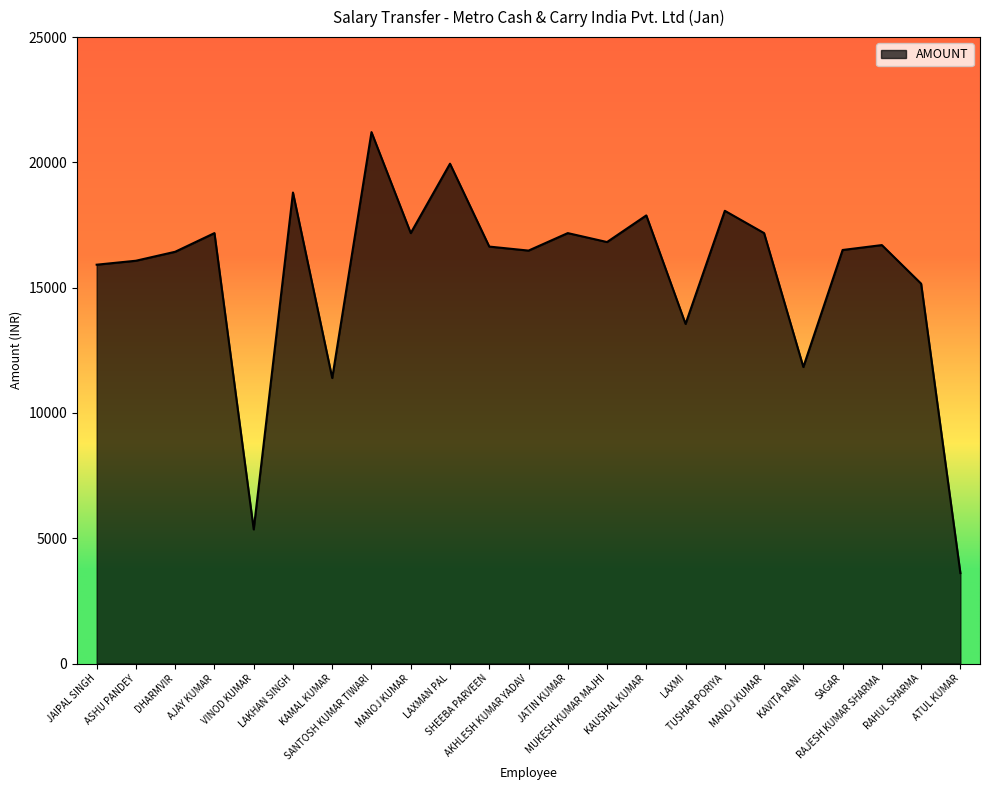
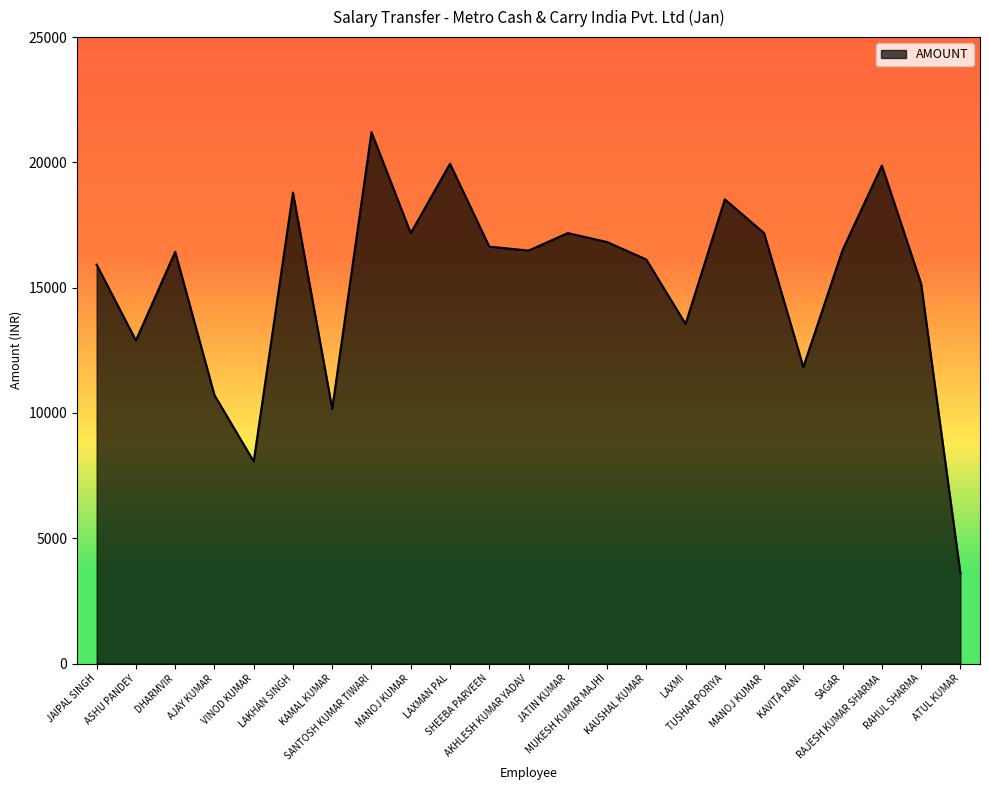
  {
    "JAIPAL SINGH": 15900,
-   "ASHU PANDEY": 16100,
+   "ASHU PANDEY": 12900,
    "DHARMVIR": 16400,
-   "AJAY KUMAR": 17200,
-   "VINOD KUMAR": 5400,
+   "AJAY KUMAR": 10700,
+   "VINOD KUMAR": 8100,
    "LAKHAN SINGH": 18800,
-   "KAMAL KUMAR": 11400,
+   "KAMAL KUMAR": 10200,
    "SANTOSH KUMAR TIWARI": 21200,
    "LAXMAN PAL": 19900,
    "SHEEBA PARVEEN": 16600,
    "AKHLESH KUMAR YADAV": 16500,
    "JATIN KUMAR": 17200,
    "MUKESH KUMAR MAJHI": 16800,
-   "KAUSHAL KUMAR": 17900,
+   "KAUSHAL KUMAR": 16100,
    "LAXMI": 13600,
-   "TUSHAR PORIYA": 18100,
+   "TUSHAR PORIYA": 18500,
    "KAVITA RANI": 11800,
    "SAGAR": 16500,
-   "RAJESH KUMAR SHARMA": 16700,
+   "RAJESH KUMAR SHARMA": 19900,
    "RAHUL SHARMA": 15200,
    "ATUL KUMAR": 3600
  }
